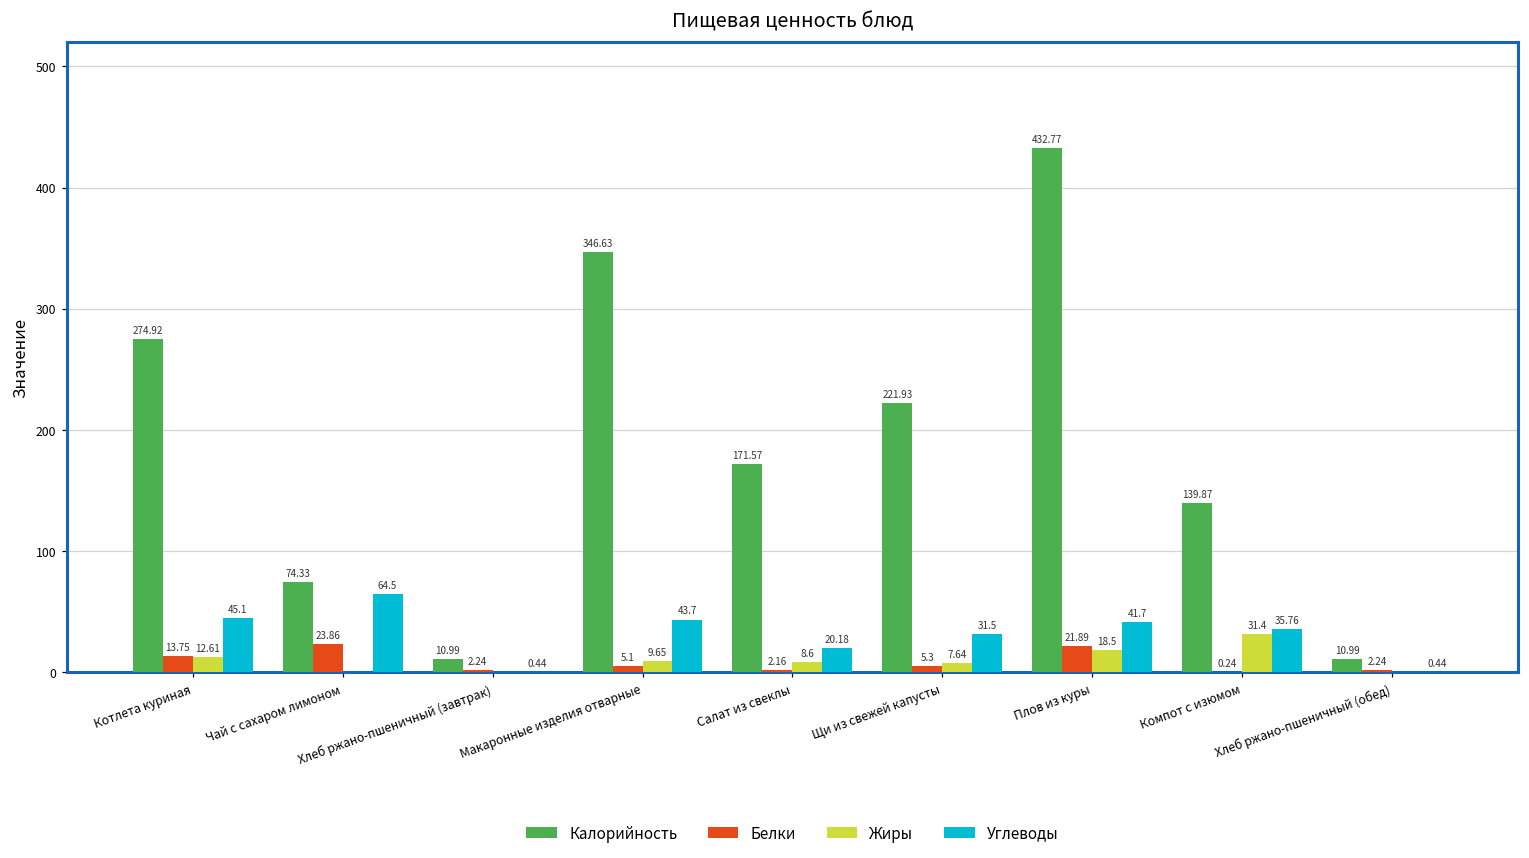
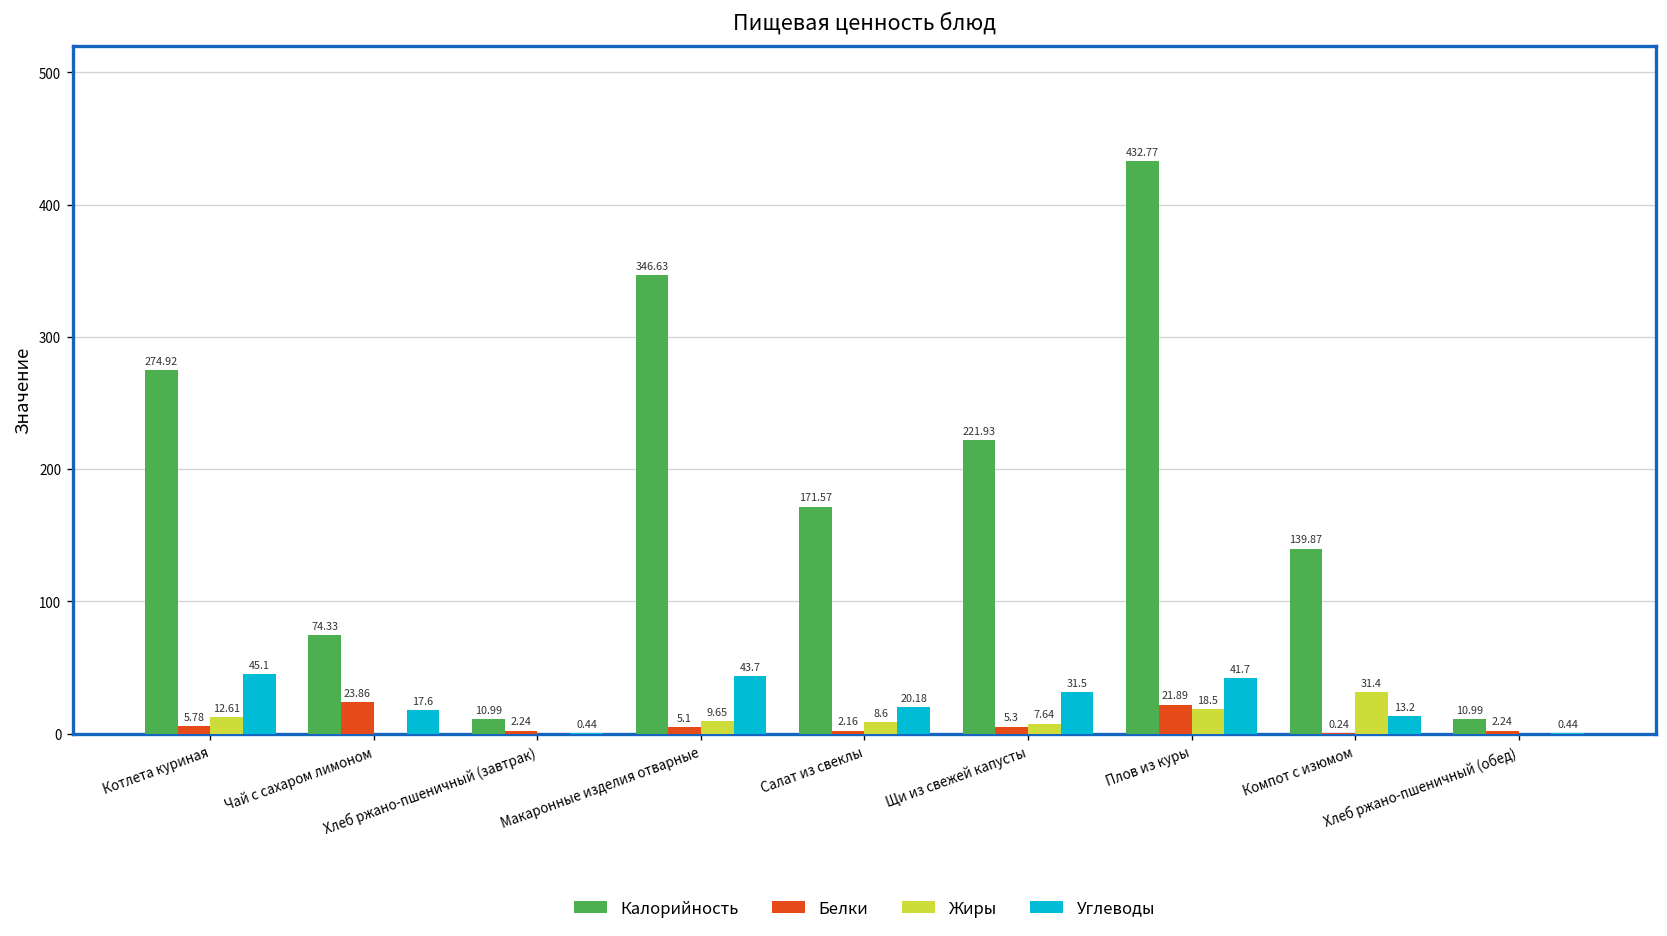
  {
    "Калорийность": {
      "Котлета куриная": 274.92,
      "Чай с сахаром лимоном": 74.33,
      "Хлеб ржано-пшеничный (завтрак)": 10.99,
      "Макаронные изделия отварные": 346.63,
      "Салат из свеклы": 171.57,
      "Щи из свежей капусты": 221.93,
      "Плов из куры": 432.77,
      "Компот с изюмом": 139.87,
      "Хлеб ржано-пшеничный (обед)": 10.99
    },
    "Белки": {
-     "Котлета куриная": 13.75,
+     "Котлета куриная": 5.78,
      "Чай с сахаром лимоном": 23.86,
      "Хлеб ржано-пшеничный (завтрак)": 2.24,
      "Макаронные изделия отварные": 5.1,
      "Салат из свеклы": 2.16,
      "Щи из свежей капусты": 5.3,
      "Плов из куры": 21.89,
      "Компот с изюмом": 0.24,
      "Хлеб ржано-пшеничный (обед)": 2.24
    },
    "Жиры": {
      "Котлета куриная": 12.61,
      "Макаронные изделия отварные": 9.65,
      "Салат из свеклы": 8.6,
      "Щи из свежей капусты": 7.64,
      "Плов из куры": 18.5,
      "Компот с изюмом": 31.4
    },
    "Углеводы": {
      "Котлета куриная": 45.1,
-     "Чай с сахаром лимоном": 64.5,
+     "Чай с сахаром лимоном": 17.6,
      "Хлеб ржано-пшеничный (завтрак)": 0.44,
      "Макаронные изделия отварные": 43.7,
      "Салат из свеклы": 20.18,
      "Щи из свежей капусты": 31.5,
      "Плов из куры": 41.7,
-     "Компот с изюмом": 35.76,
+     "Компот с изюмом": 13.2,
      "Хлеб ржано-пшеничный (обед)": 0.44
    }
  }
